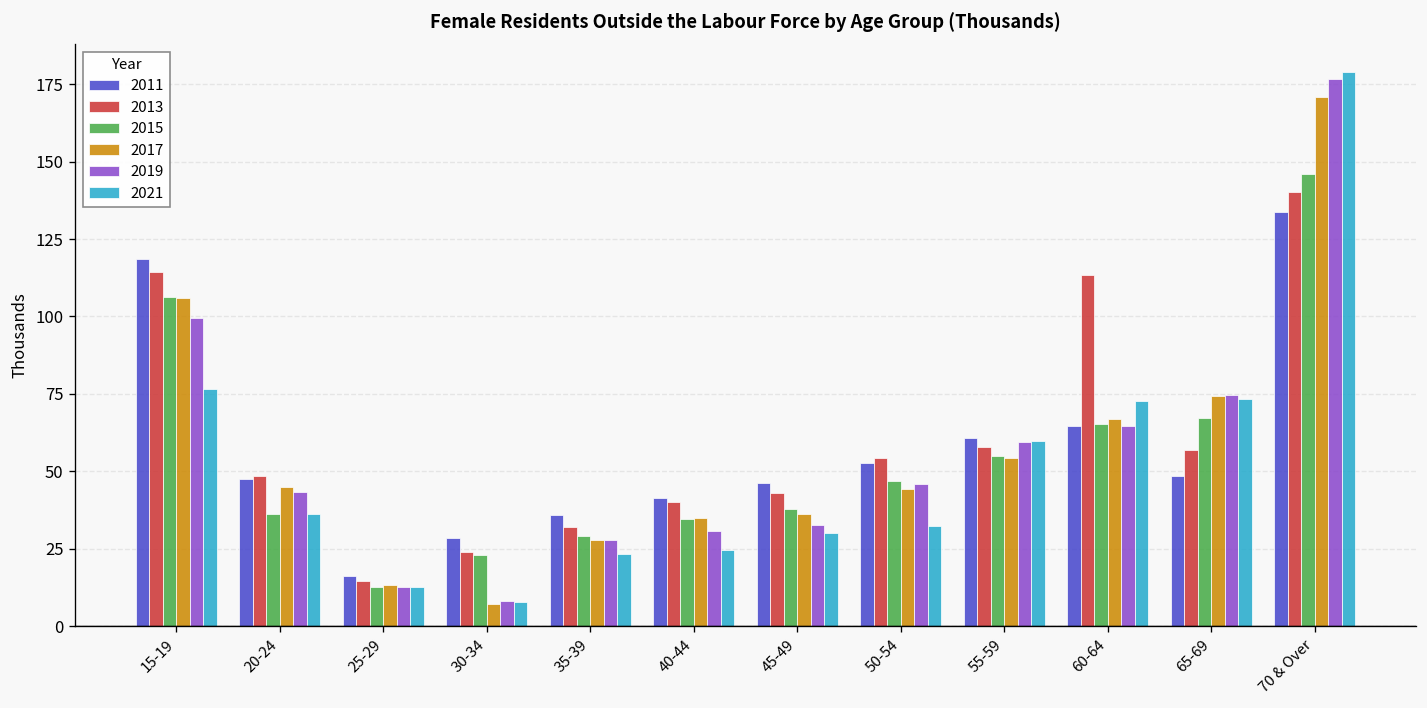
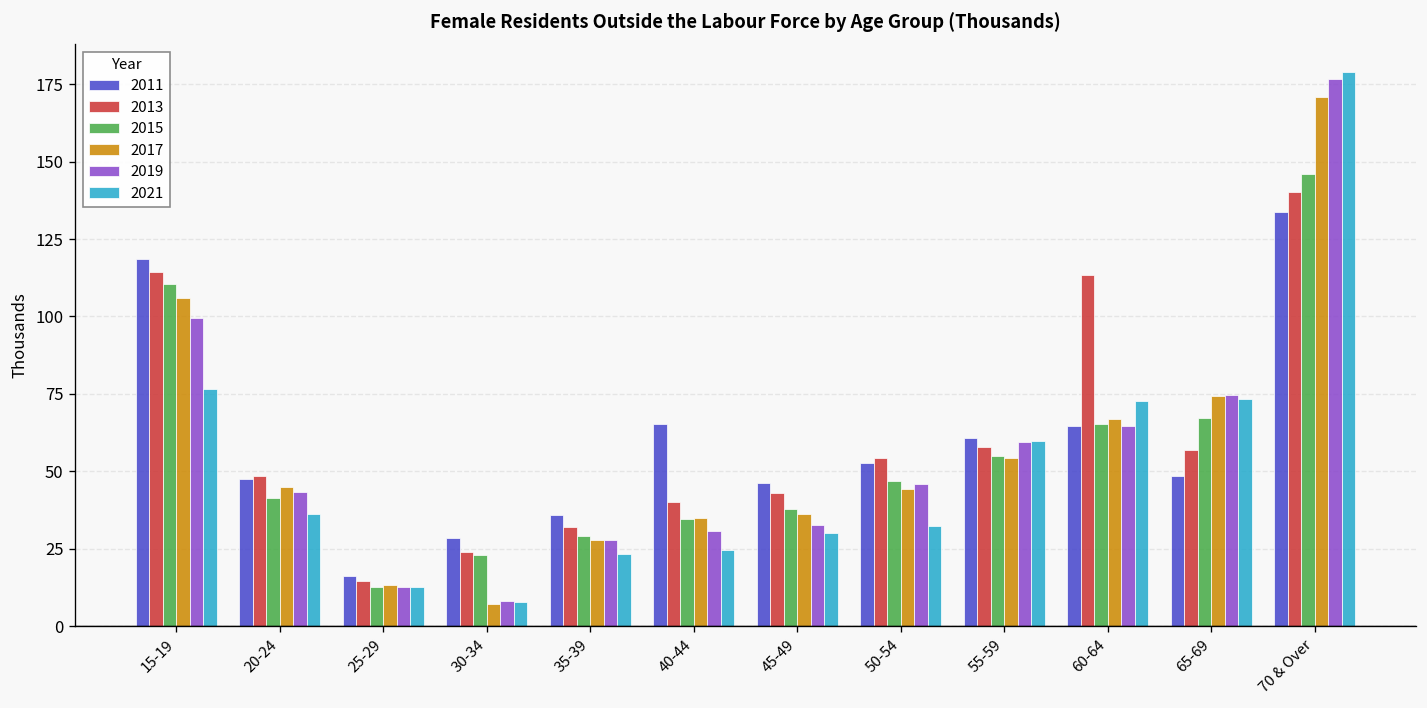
  {
    "2011": {
      "15-19": 119,
      "20-24": 48,
      "25-29": 16,
      "30-34": 29,
      "35-39": 36,
-     "40-44": 42,
+     "40-44": 65,
      "45-49": 46,
      "50-54": 53,
      "55-59": 61,
      "60-64": 65,
      "65-69": 49,
      "70 & Over": 134
    },
    "2013": {
      "15-19": 114,
      "20-24": 49,
      "25-29": 15,
      "30-34": 24,
      "35-39": 32,
      "40-44": 40,
      "45-49": 43,
      "50-54": 54,
      "55-59": 58,
      "60-64": 113,
      "65-69": 57,
      "70 & Over": 140
    },
    "2015": {
-     "15-19": 106,
-     "20-24": 36,
+     "15-19": 111,
+     "20-24": 42,
      "25-29": 13,
      "30-34": 23,
      "35-39": 29,
      "40-44": 35,
      "45-49": 38,
      "50-54": 47,
      "55-59": 55,
      "60-64": 65,
      "65-69": 67,
      "70 & Over": 146
    },
    "2017": {
      "15-19": 106,
      "20-24": 45,
      "25-29": 13,
      "30-34": 7,
      "35-39": 28,
      "40-44": 35,
      "45-49": 36,
      "50-54": 44,
      "55-59": 54,
      "60-64": 67,
      "65-69": 74,
      "70 & Over": 171
    },
    "2019": {
      "15-19": 100,
      "20-24": 43,
      "25-29": 13,
      "30-34": 8,
      "35-39": 28,
      "40-44": 31,
      "45-49": 33,
      "50-54": 46,
      "55-59": 59,
      "60-64": 65,
      "65-69": 75,
      "70 & Over": 177
    },
    "2021": {
      "15-19": 77,
      "20-24": 36,
      "25-29": 13,
      "30-34": 8,
      "35-39": 23,
      "40-44": 25,
      "45-49": 30,
      "50-54": 32,
      "55-59": 60,
      "60-64": 73,
      "65-69": 73,
      "70 & Over": 179
    }
  }
